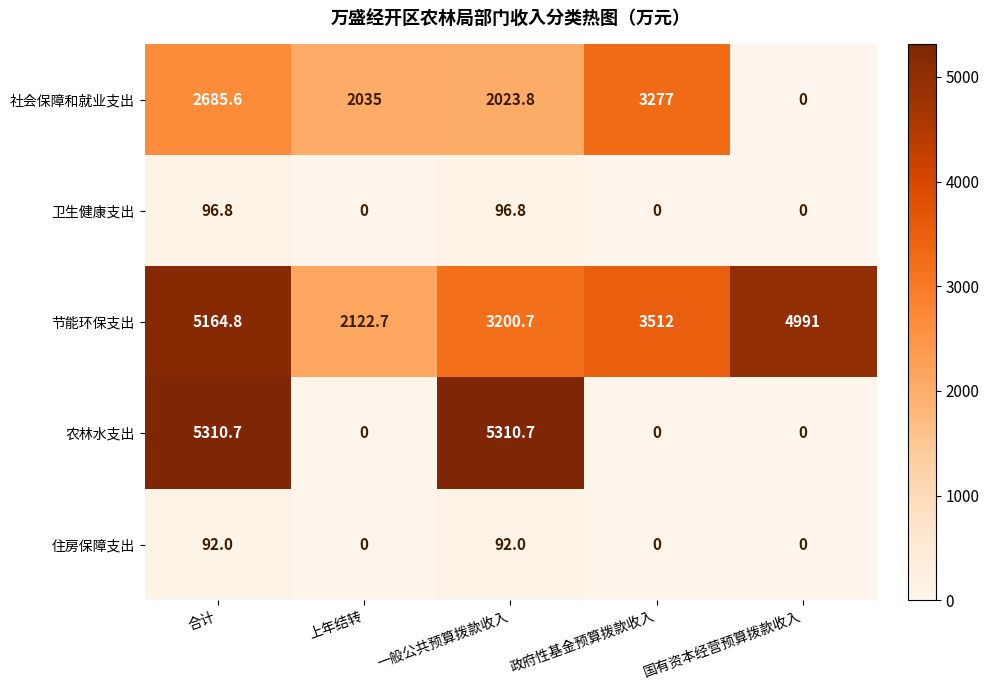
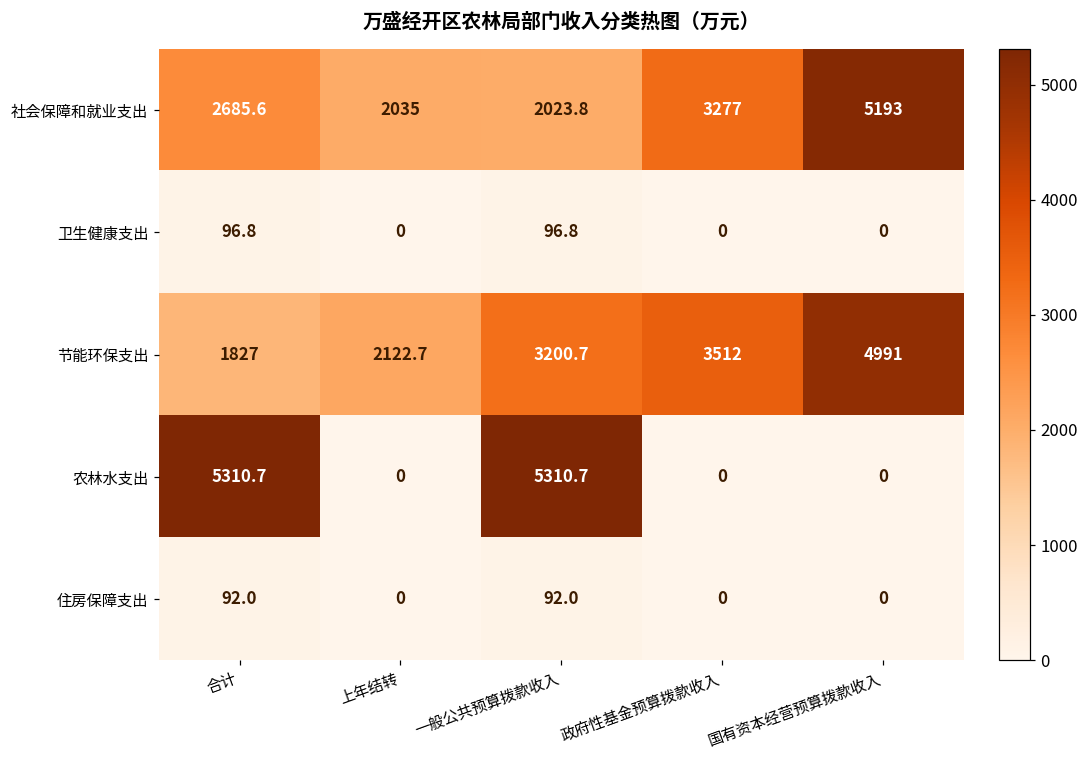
  {
    "社会保障和就业支出": {
      "合计": 2685.6,
      "上年结转": 2035,
      "一般公共预算拨款收入": 2023.8,
      "政府性基金预算拨款收入": 3277,
-     "国有资本经营预算拨款收入": 0
+     "国有资本经营预算拨款收入": 5193
    },
    "卫生健康支出": {
      "合计": 96.8,
      "上年结转": 0,
      "一般公共预算拨款收入": 96.8,
      "政府性基金预算拨款收入": 0,
      "国有资本经营预算拨款收入": 0
    },
    "节能环保支出": {
-     "合计": 5164.8,
+     "合计": 1827,
      "上年结转": 2122.7,
      "一般公共预算拨款收入": 3200.7,
      "政府性基金预算拨款收入": 3512,
      "国有资本经营预算拨款收入": 4991
    },
    "农林水支出": {
      "合计": 5310.7,
      "上年结转": 0,
      "一般公共预算拨款收入": 5310.7,
      "政府性基金预算拨款收入": 0,
      "国有资本经营预算拨款收入": 0
    },
    "住房保障支出": {
      "合计": 92.0,
      "上年结转": 0,
      "一般公共预算拨款收入": 92.0,
      "政府性基金预算拨款收入": 0,
      "国有资本经营预算拨款收入": 0
    }
  }
